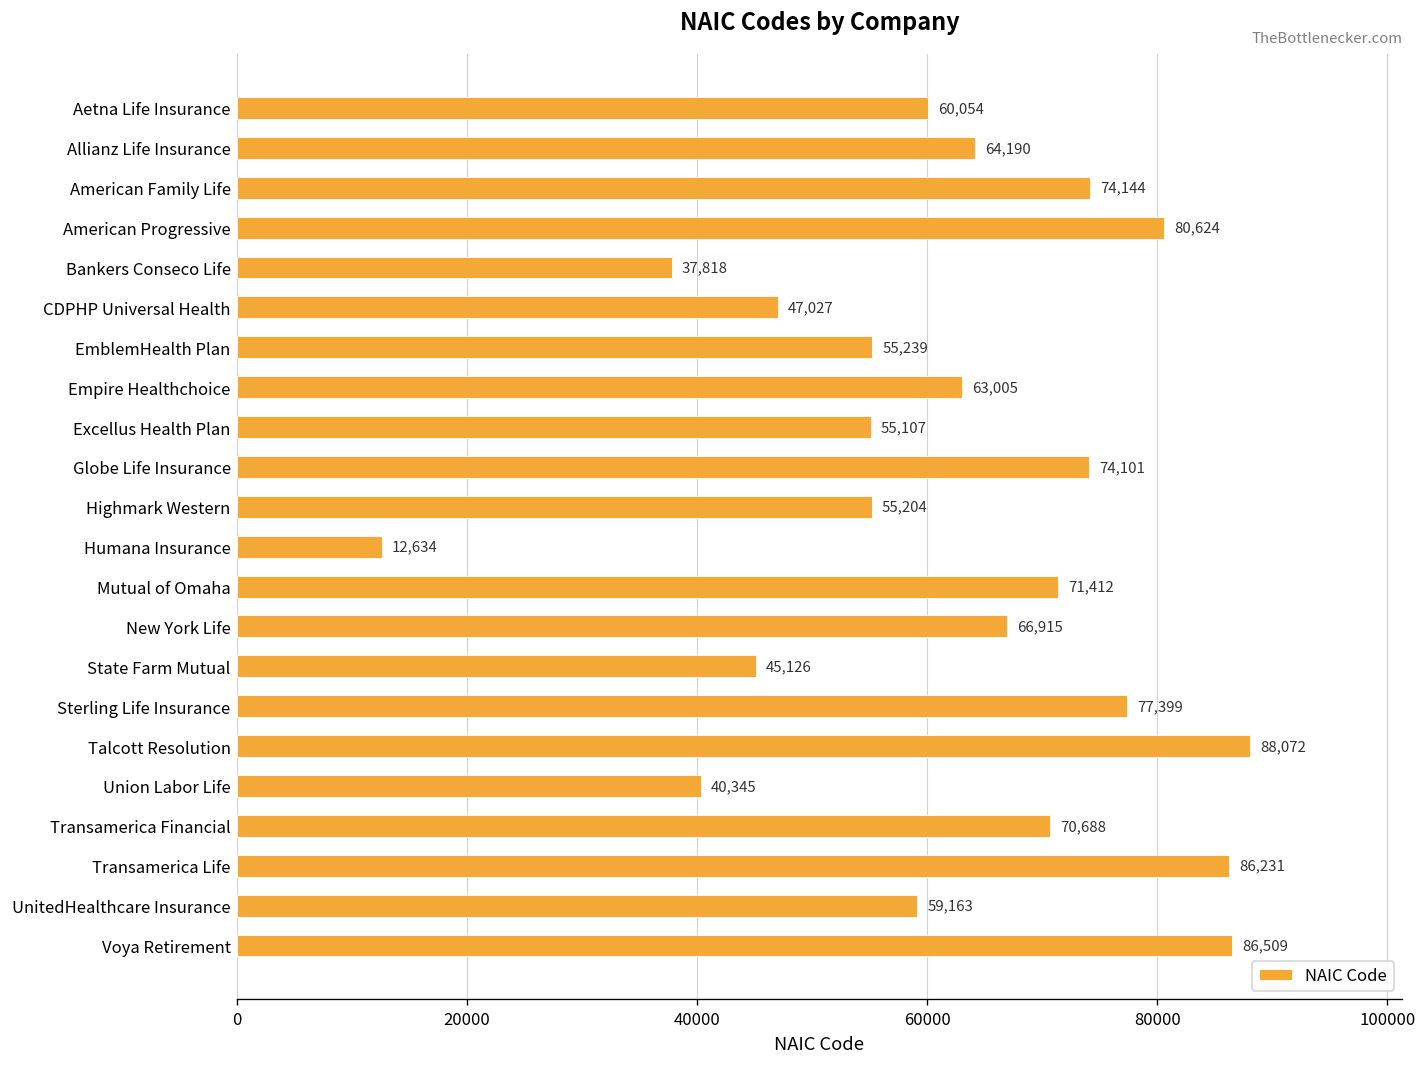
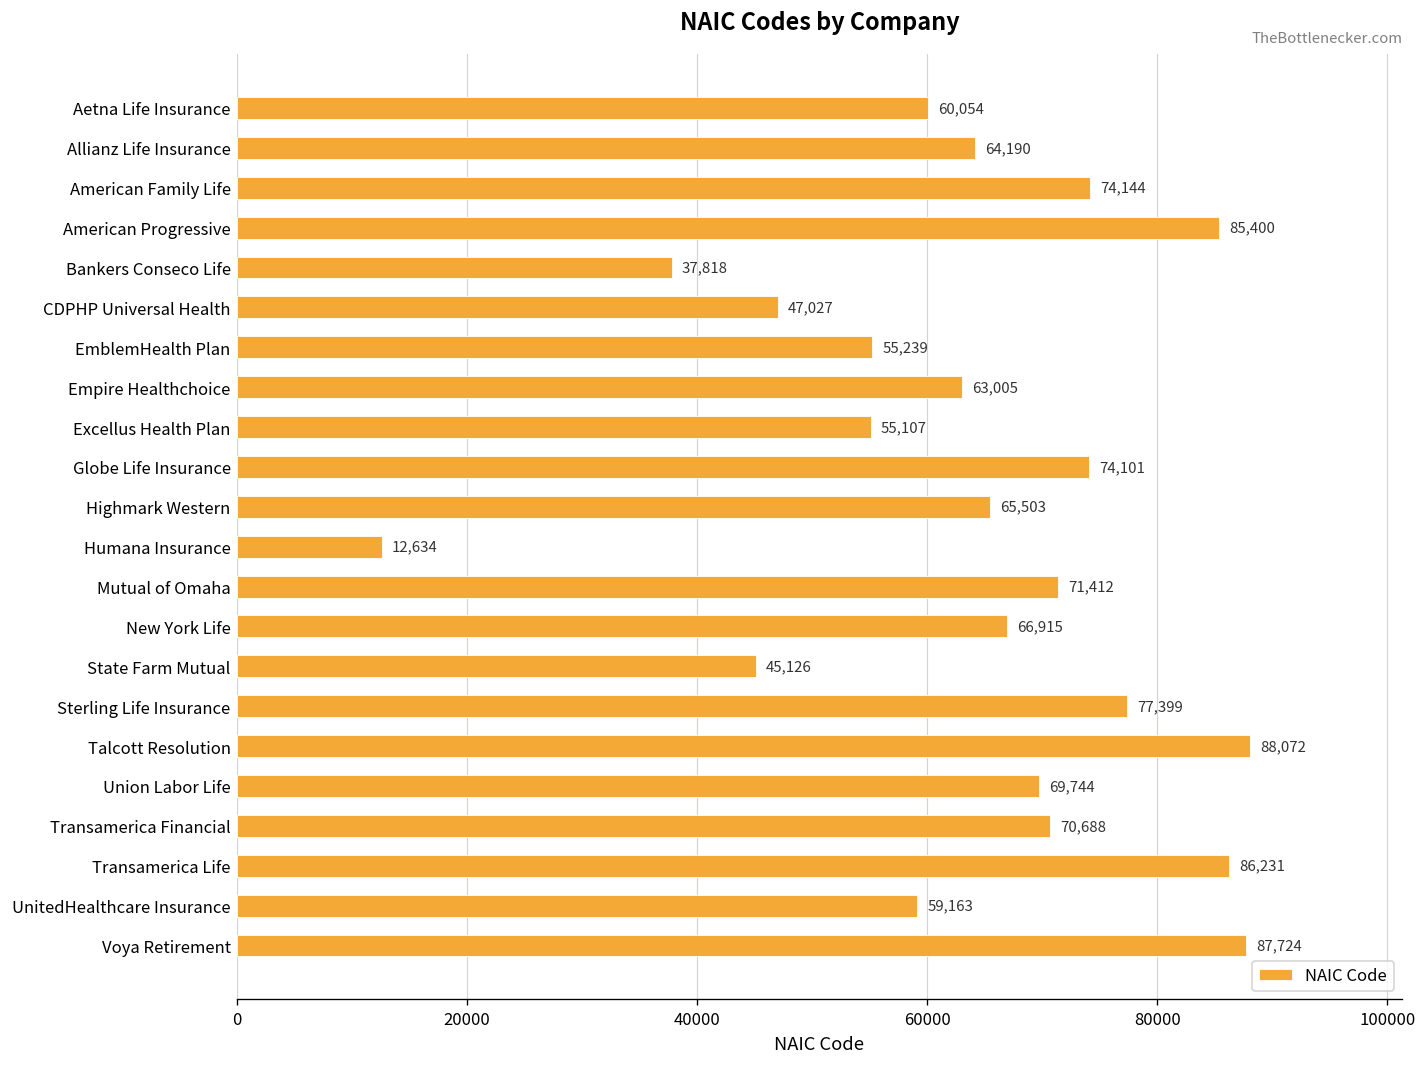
  {
    "Aetna Life Insurance": "60,054",
    "Allianz Life Insurance": "64,190",
    "American Family Life": "74,144",
-   "American Progressive": "80,624",
+   "American Progressive": "85,400",
    "Bankers Conseco Life": "37,818",
    "CDPHP Universal Health": "47,027",
    "EmblemHealth Plan": "55,239",
    "Empire Healthchoice": "63,005",
    "Excellus Health Plan": "55,107",
    "Globe Life Insurance": "74,101",
-   "Highmark Western": "55,204",
+   "Highmark Western": "65,503",
    "Humana Insurance": "12,634",
    "Mutual of Omaha": "71,412",
    "New York Life": "66,915",
    "State Farm Mutual": "45,126",
    "Sterling Life Insurance": "77,399",
    "Talcott Resolution": "88,072",
-   "Union Labor Life": "40,345",
+   "Union Labor Life": "69,744",
    "Transamerica Financial": "70,688",
    "Transamerica Life": "86,231",
    "UnitedHealthcare Insurance": "59,163",
-   "Voya Retirement": "86,509"
+   "Voya Retirement": "87,724"
  }
